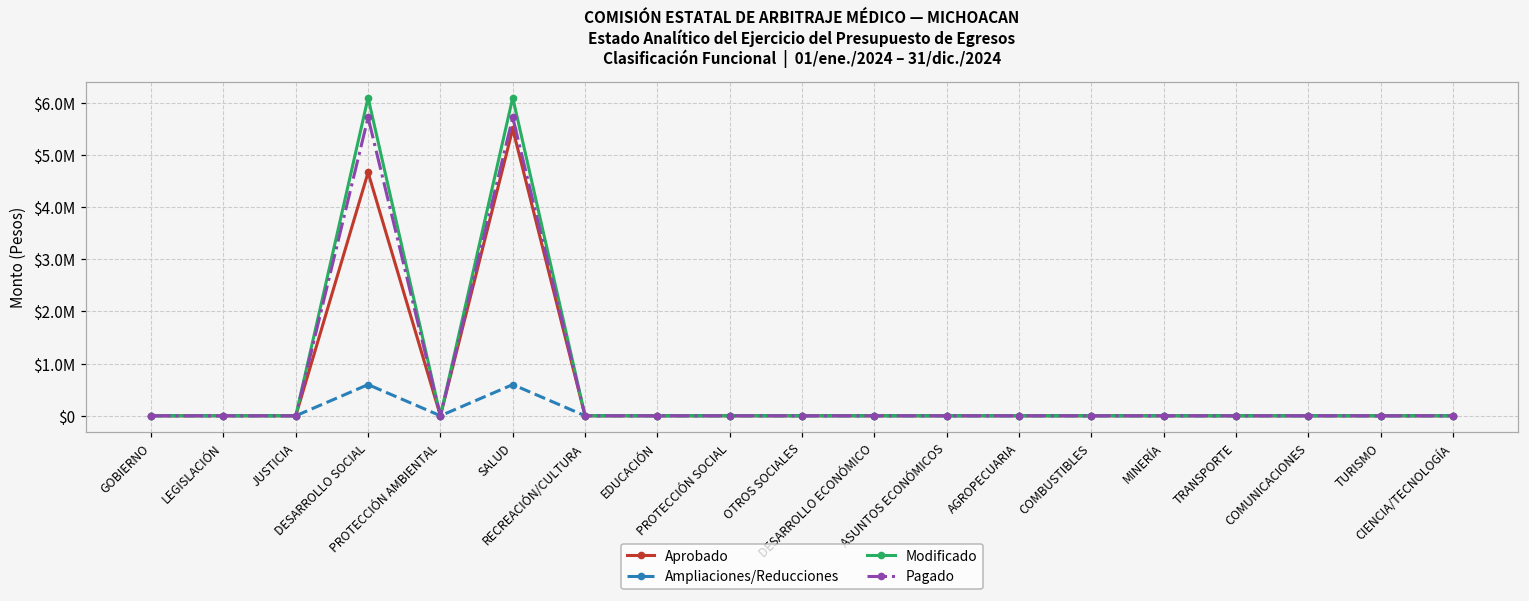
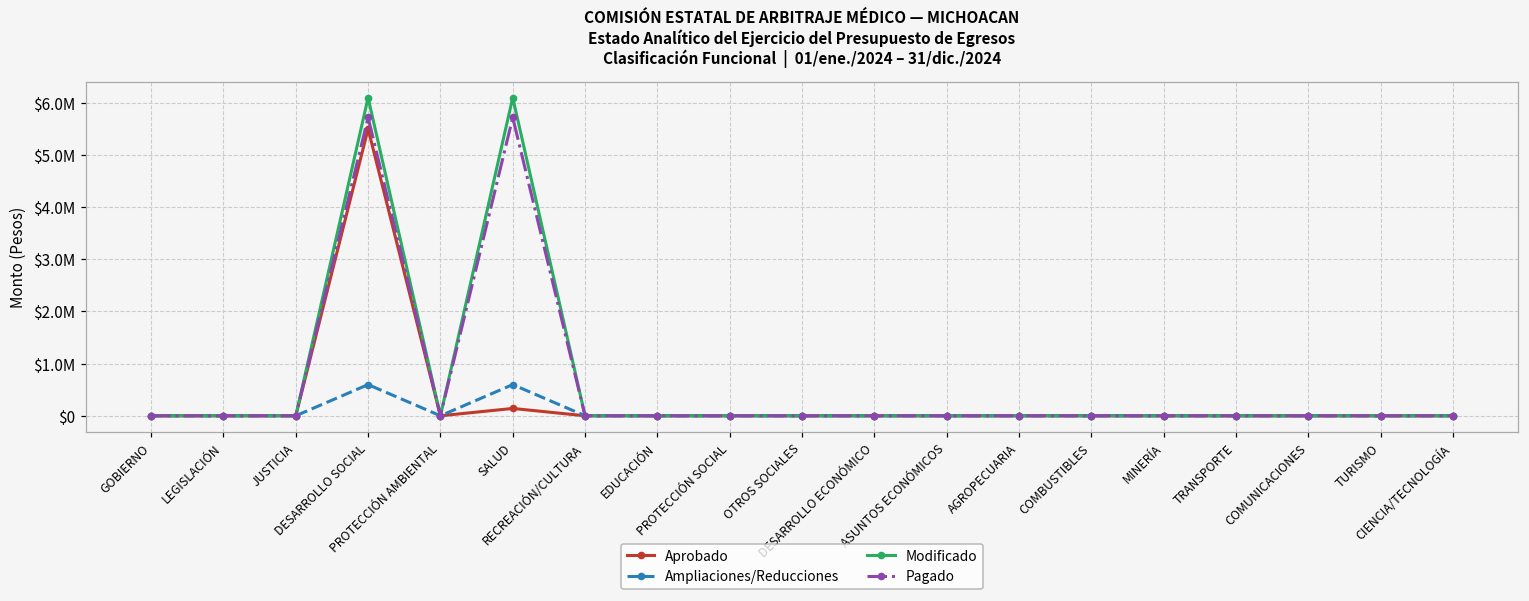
  {
    "Aprobado": {
-     "DESARROLLO SOCIAL": "$4700000",
-     "SALUD": "$5500000"
+     "DESARROLLO SOCIAL": "$5500000",
+     "SALUD": "$100000"
    },
    "Ampliaciones/Reducciones": {
      "DESARROLLO SOCIAL": "$600000",
      "SALUD": "$600000"
    },
    "Modificado": {
      "DESARROLLO SOCIAL": "$6100000",
      "SALUD": "$6100000"
    },
    "Pagado": {
      "DESARROLLO SOCIAL": "$5700000",
      "SALUD": "$5700000"
    }
  }
